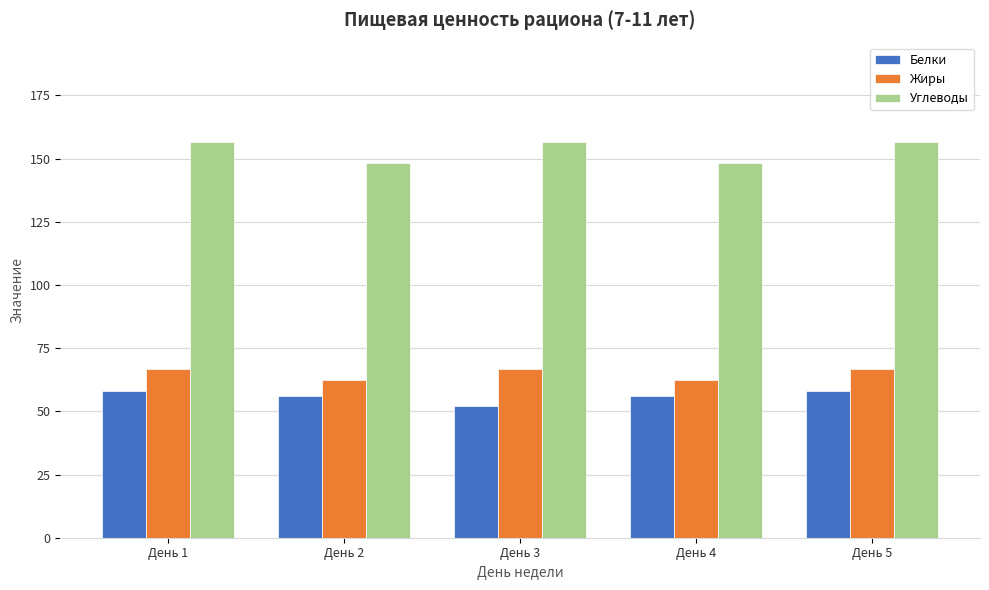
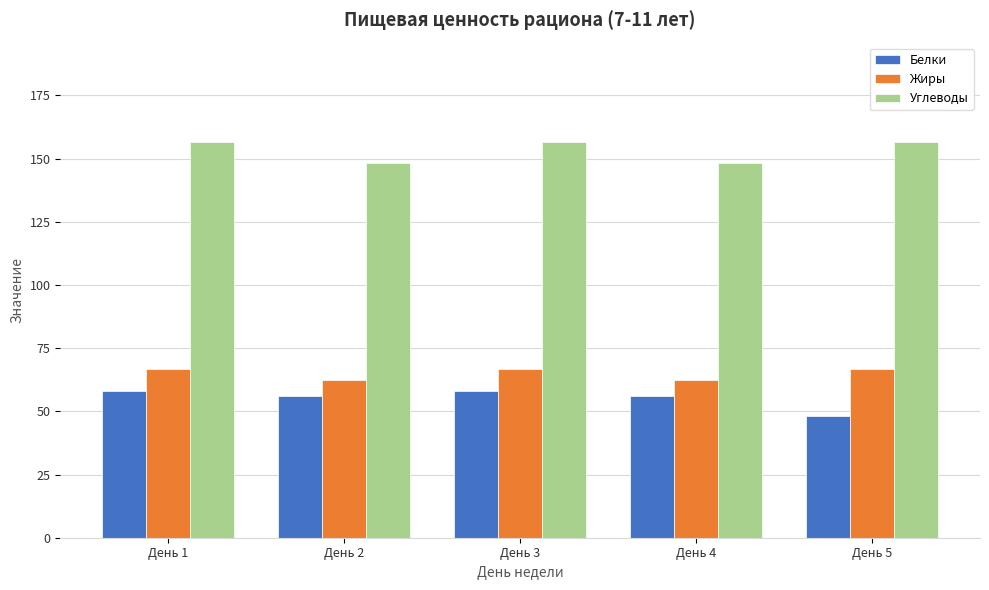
  {
    "Белки": {
      "День 1": 58,
      "День 2": 56,
-     "День 3": 52,
+     "День 3": 58,
      "День 4": 56,
-     "День 5": 58
+     "День 5": 48
    },
    "Жиры": {
      "День 1": 67,
      "День 2": 62,
      "День 3": 67,
      "День 4": 62,
      "День 5": 67
    },
    "Углеводы": {
      "День 1": 157,
      "День 2": 148,
      "День 3": 157,
      "День 4": 148,
      "День 5": 157
    }
  }
